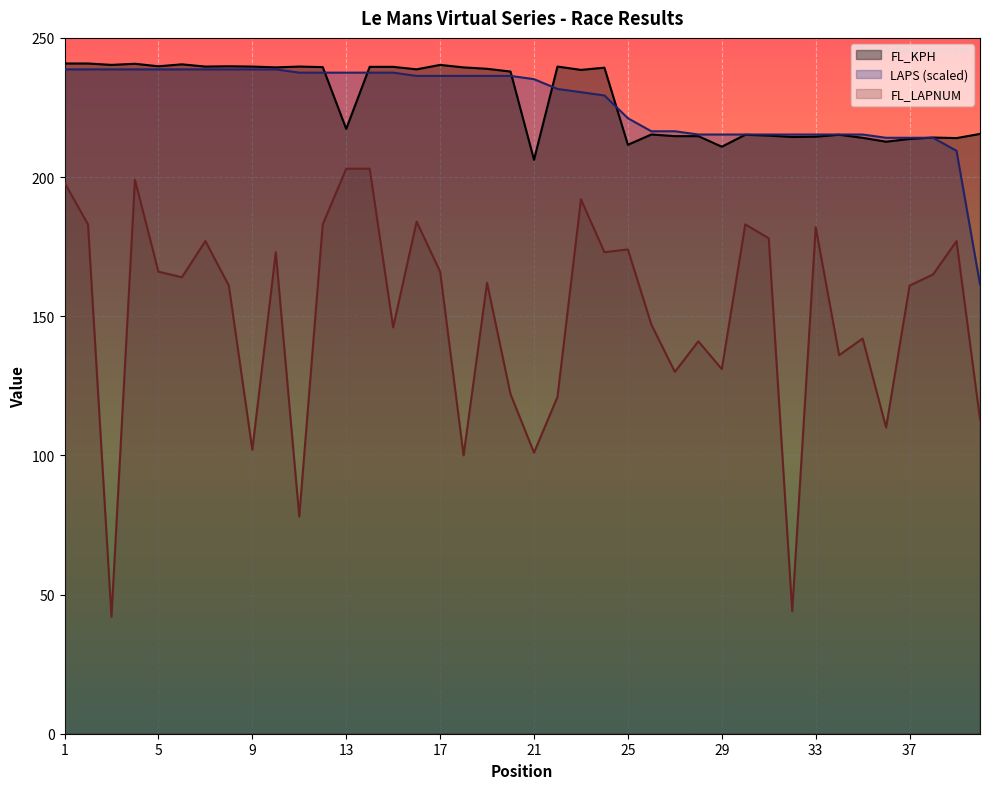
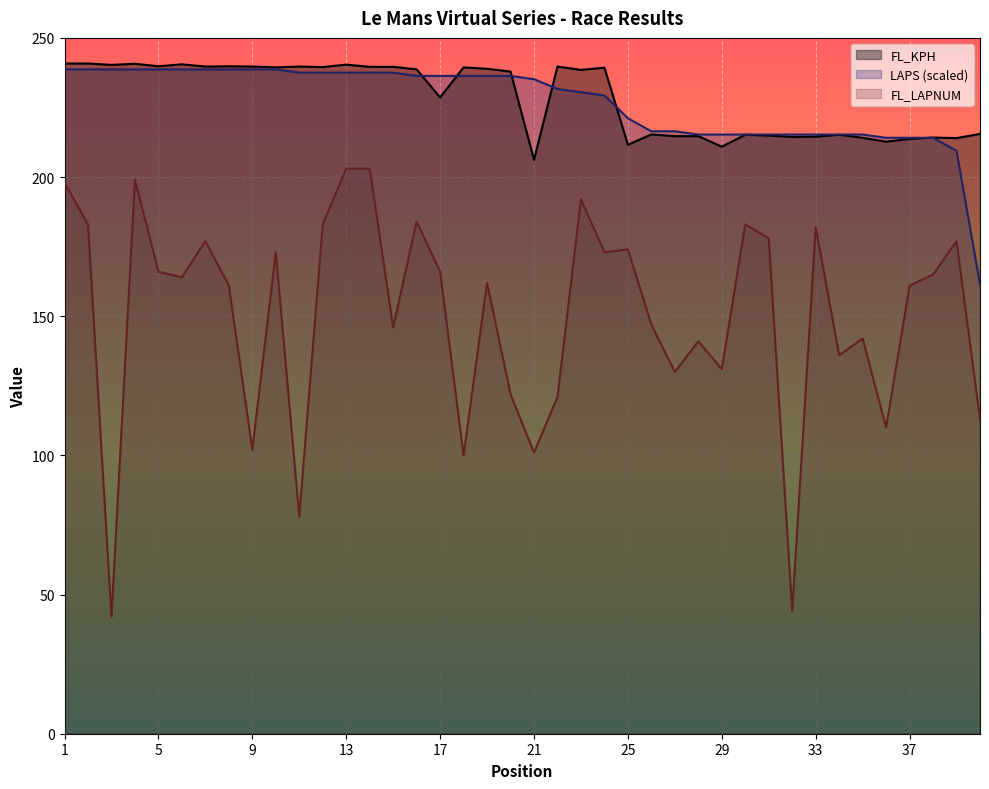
  {
    "FL_KPH": {
      "1": 241,
      "5": 240,
      "9": 240,
-     "13": 217,
-     "17": 240,
+     "13": 240,
+     "17": 229,
      "21": 206,
      "25": 212,
      "29": 211
    }
  }
